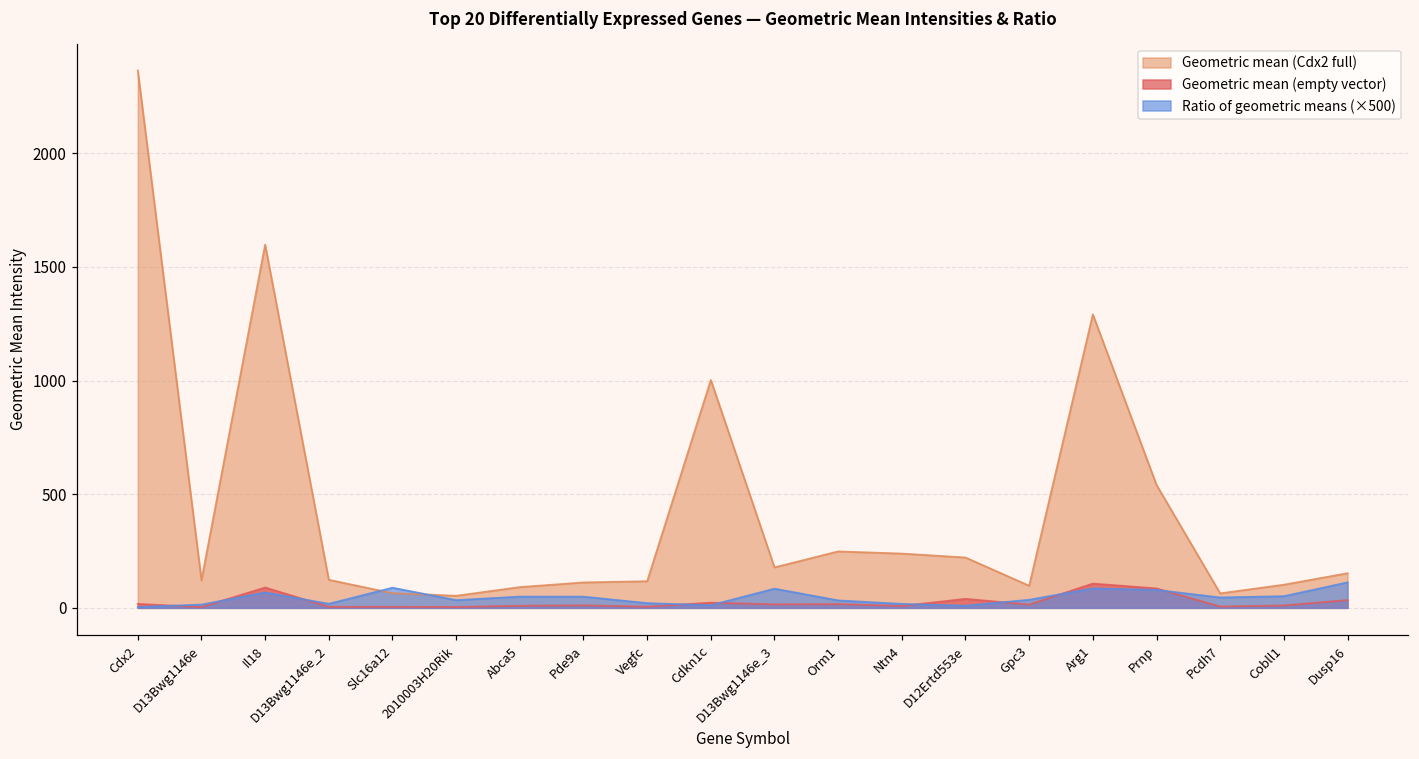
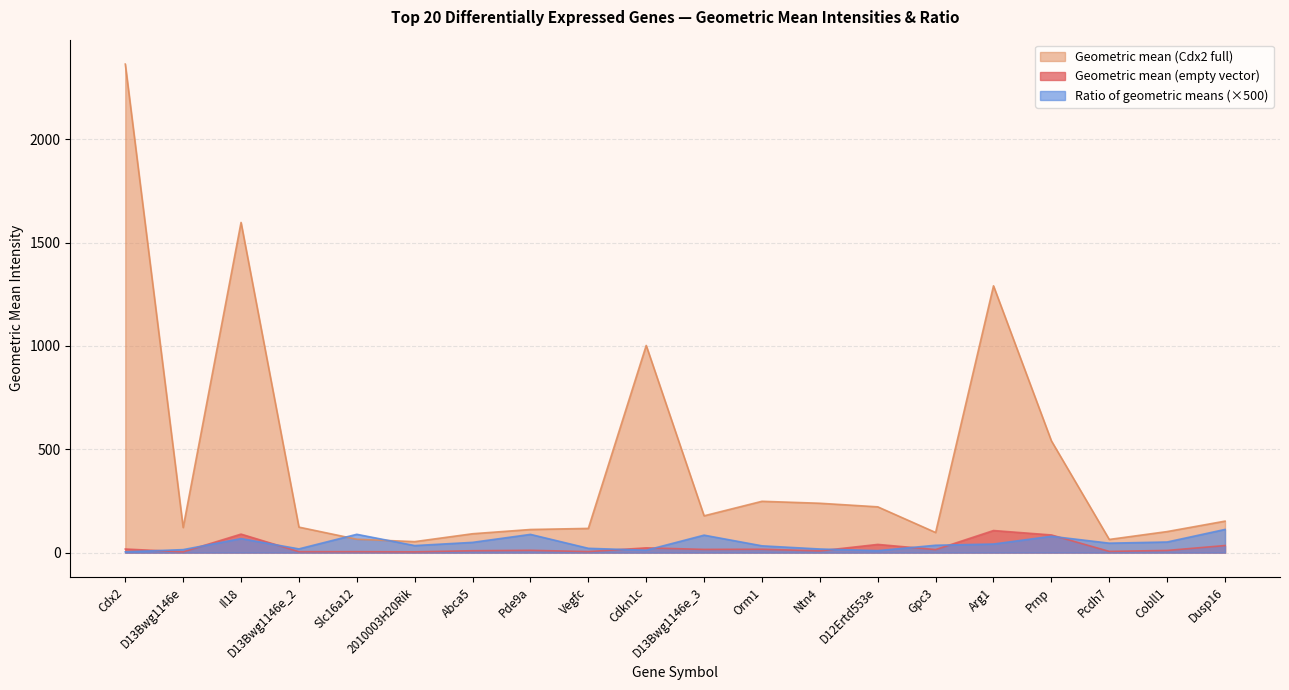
  {
    "Ratio of geometric means (×500)": {
      "Cdx2": 0,
      "Il18": 70,
      "D13Bwg1146e_2": 20,
      "Slc16a12": 90,
      "2010003H20Rik": 30,
      "Abca5": 50,
-     "Pde9a": 50,
+     "Pde9a": 90,
      "Vegfc": 20,
      "D13Bwg1146e_3": 80,
      "Orm1": 30,
      "D12Ertd553e": 10,
      "Gpc3": 40,
-     "Arg1": 90,
+     "Arg1": 40,
      "Pcdh7": 50,
      "Cobll1": 50,
      "Dusp16": 110
    }
  }
